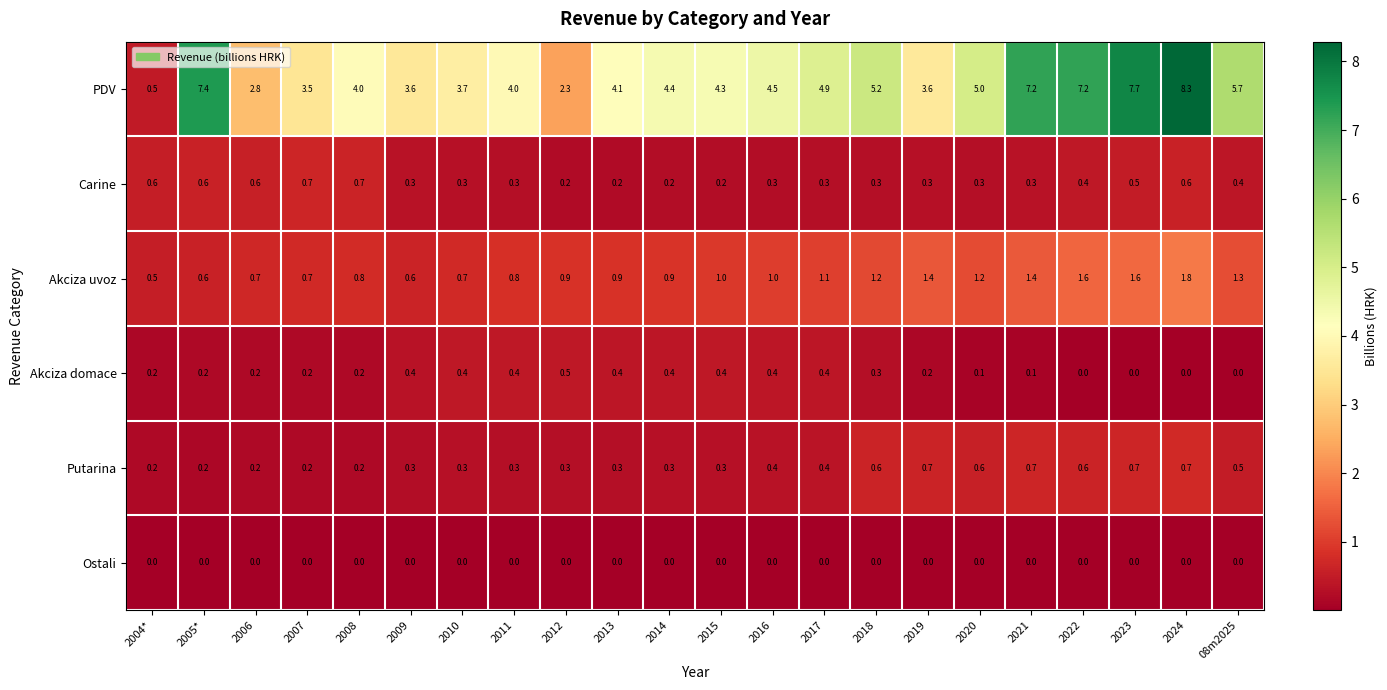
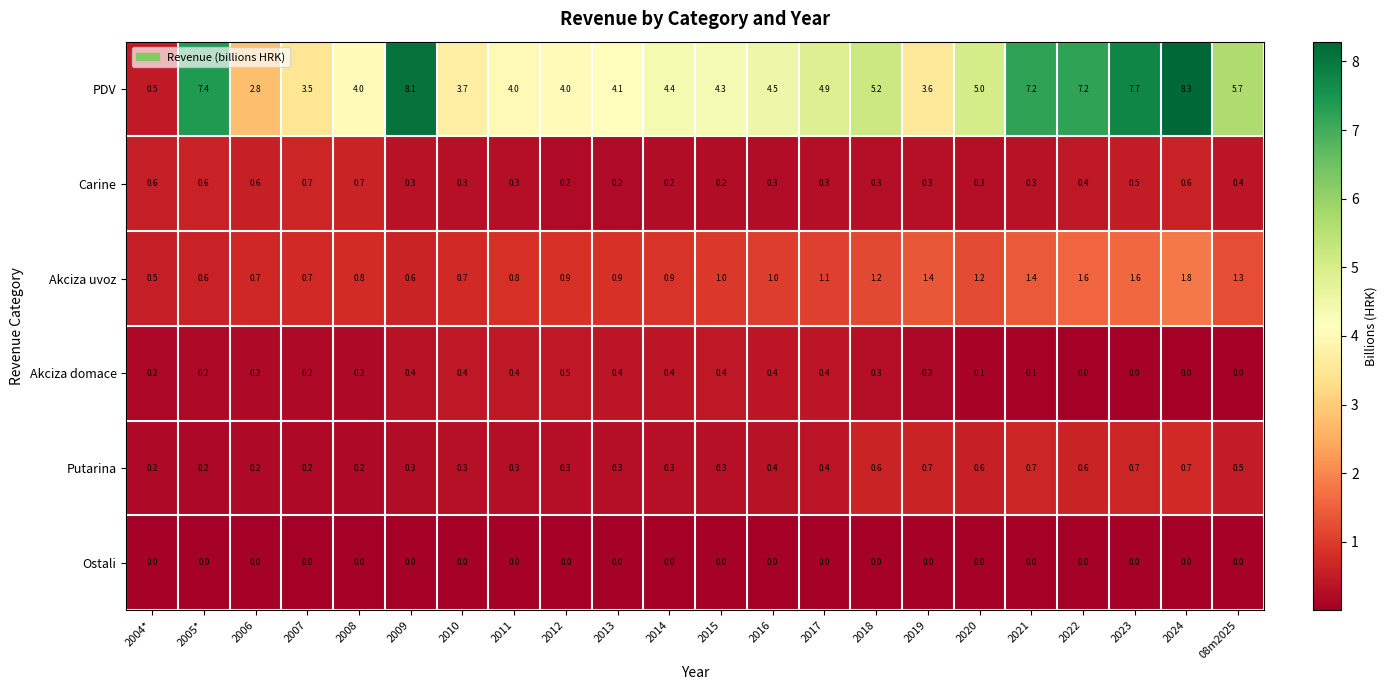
  {
    "PDV": {
      "2004*": 0.5,
      "2005*": 7.4,
      "2006": 2.8,
      "2007": 3.5,
      "2008": 4.0,
-     "2009": 3.6,
+     "2009": 8.1,
      "2010": 3.7,
      "2011": 4.0,
-     "2012": 2.3,
+     "2012": 4.0,
      "2013": 4.1,
      "2014": 4.4,
      "2015": 4.3,
      "2016": 4.5,
      "2017": 4.9,
      "2018": 5.2,
      "2019": 3.6,
      "2020": 5.0,
      "2021": 7.2,
      "2022": 7.2,
      "2023": 7.7,
      "2024": 8.3,
      "08m2025": 5.7
    },
    "Carine": {
      "2004*": 0.6,
      "2005*": 0.6,
      "2006": 0.6,
      "2007": 0.7,
      "2008": 0.7,
      "2009": 0.3,
      "2010": 0.3,
      "2011": 0.3,
      "2012": 0.2,
      "2013": 0.2,
      "2014": 0.2,
      "2015": 0.2,
      "2016": 0.3,
      "2017": 0.3,
      "2018": 0.3,
      "2019": 0.3,
      "2020": 0.3,
      "2021": 0.3,
      "2022": 0.4,
      "2023": 0.5,
      "2024": 0.6,
      "08m2025": 0.4
    },
    "Akciza uvoz": {
      "2004*": 0.5,
      "2005*": 0.6,
      "2006": 0.7,
      "2007": 0.7,
      "2008": 0.8,
      "2009": 0.6,
      "2010": 0.7,
      "2011": 0.8,
      "2012": 0.9,
      "2013": 0.9,
      "2014": 0.9,
      "2015": 1.0,
      "2016": 1.0,
      "2017": 1.1,
      "2018": 1.2,
      "2019": 1.4,
      "2020": 1.2,
      "2021": 1.4,
      "2022": 1.6,
      "2023": 1.6,
      "2024": 1.8,
      "08m2025": 1.3
    },
    "Akciza domace": {
      "2004*": 0.2,
      "2005*": 0.2,
      "2006": 0.2,
      "2007": 0.2,
      "2008": 0.2,
      "2009": 0.4,
      "2010": 0.4,
      "2011": 0.4,
      "2012": 0.5,
      "2013": 0.4,
      "2014": 0.4,
      "2015": 0.4,
      "2016": 0.4,
      "2017": 0.4,
      "2018": 0.3,
      "2019": 0.2,
      "2020": 0.1,
      "2021": 0.1,
      "2022": 0.0,
      "2023": 0.0,
      "2024": 0.0,
      "08m2025": 0.0
    },
    "Putarina": {
      "2004*": 0.2,
      "2005*": 0.2,
      "2006": 0.2,
      "2007": 0.2,
      "2008": 0.2,
      "2009": 0.3,
      "2010": 0.3,
      "2011": 0.3,
      "2012": 0.3,
      "2013": 0.3,
      "2014": 0.3,
      "2015": 0.3,
      "2016": 0.4,
      "2017": 0.4,
      "2018": 0.6,
      "2019": 0.7,
      "2020": 0.6,
      "2021": 0.7,
      "2022": 0.6,
      "2023": 0.7,
      "2024": 0.7,
      "08m2025": 0.5
    },
    "Ostali": {
      "2004*": 0.0,
      "2005*": 0.0,
      "2006": 0.0,
      "2007": 0.0,
      "2008": 0.0,
      "2009": 0.0,
      "2010": 0.0,
      "2011": 0.0,
      "2012": 0.0,
      "2013": 0.0,
      "2014": 0.0,
      "2015": 0.0,
      "2016": 0.0,
      "2017": 0.0,
      "2018": 0.0,
      "2019": 0.0,
      "2020": 0.0,
      "2021": 0.0,
      "2022": 0.0,
      "2023": 0.0,
      "2024": 0.0,
      "08m2025": 0.0
    }
  }
